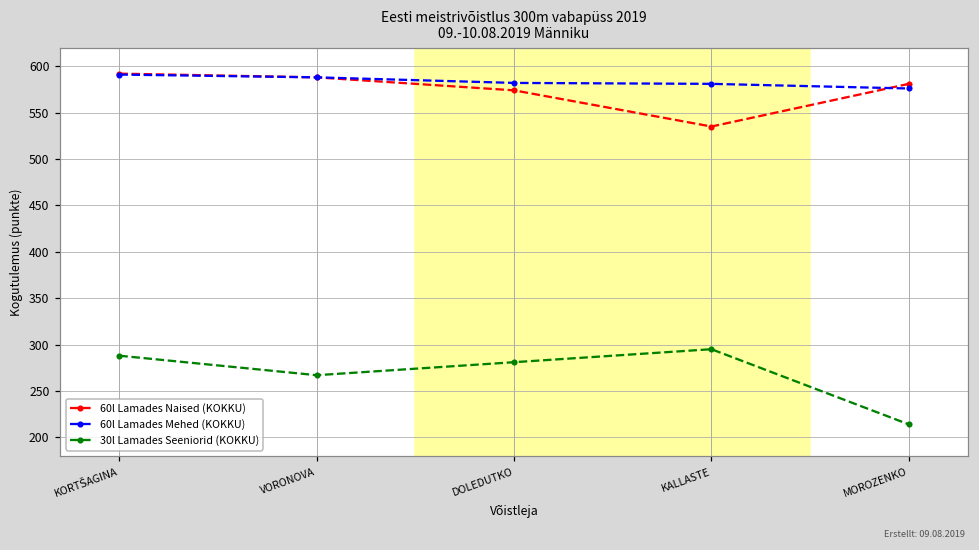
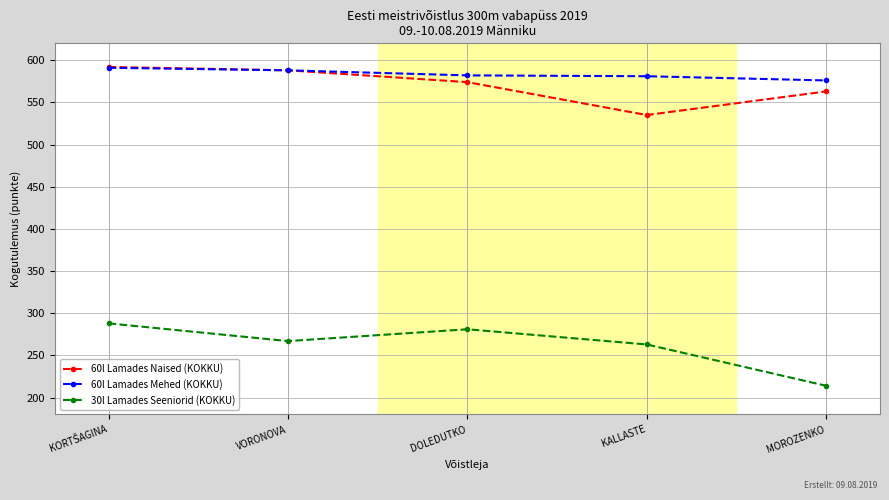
  {
    "60l Lamades Naised (KOKKU)": {
      "DOLEDUTKO": 570,
      "KALLASTE": 540,
-     "MOROZENKO": 580
+     "MOROZENKO": 560
    },
    "60l Lamades Mehed (KOKKU)": {
      "DOLEDUTKO": 580,
      "KALLASTE": 580,
      "MOROZENKO": 580
    },
    "30l Lamades Seeniorid (KOKKU)": {
      "KORTŠAGINA": 290,
      "VORONOVA": 270,
      "DOLEDUTKO": 280,
-     "KALLASTE": 300,
+     "KALLASTE": 260,
      "MOROZENKO": 210
    }
  }
